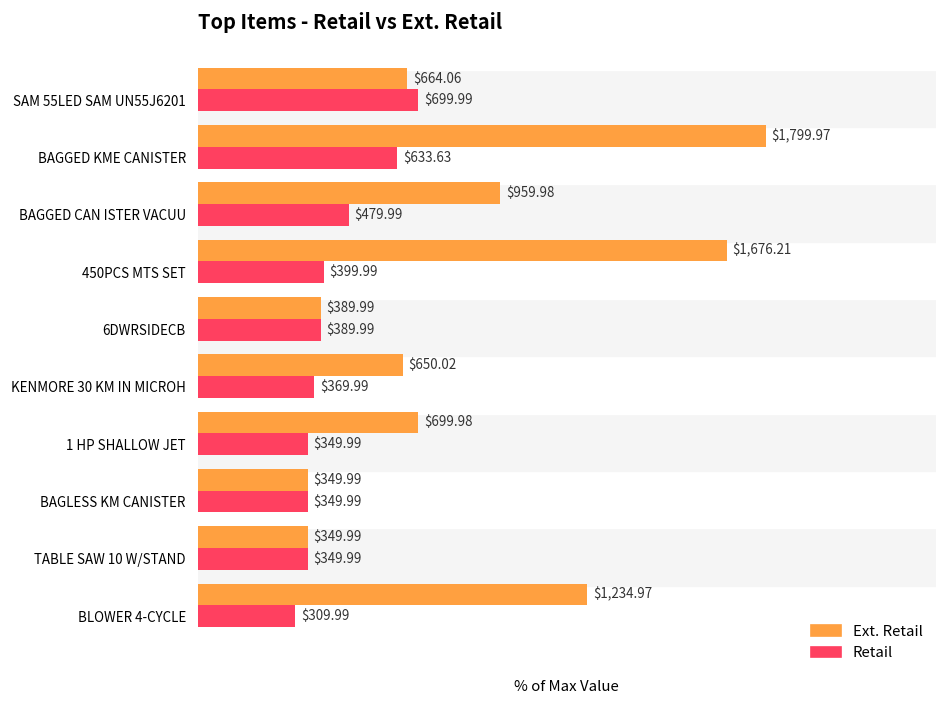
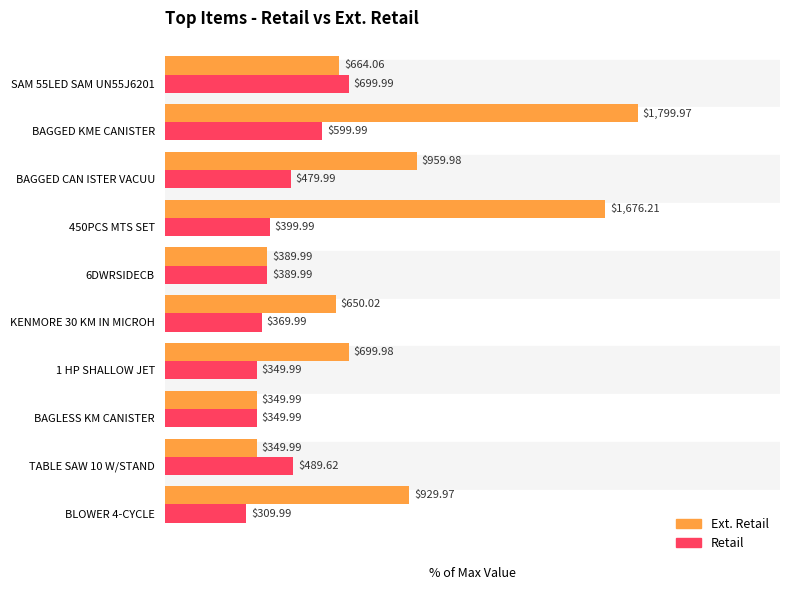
  {
    "Ext. Retail": {
-     "BLOWER 4-CYCLE": "$1,234.97"
+     "BLOWER 4-CYCLE": "$929.97"
    },
    "Retail": {
-     "BAGGED KME CANISTER": "$633.63",
-     "TABLE SAW 10 W/STAND": "$349.99"
+     "BAGGED KME CANISTER": "$599.99",
+     "TABLE SAW 10 W/STAND": "$489.62"
    }
  }
